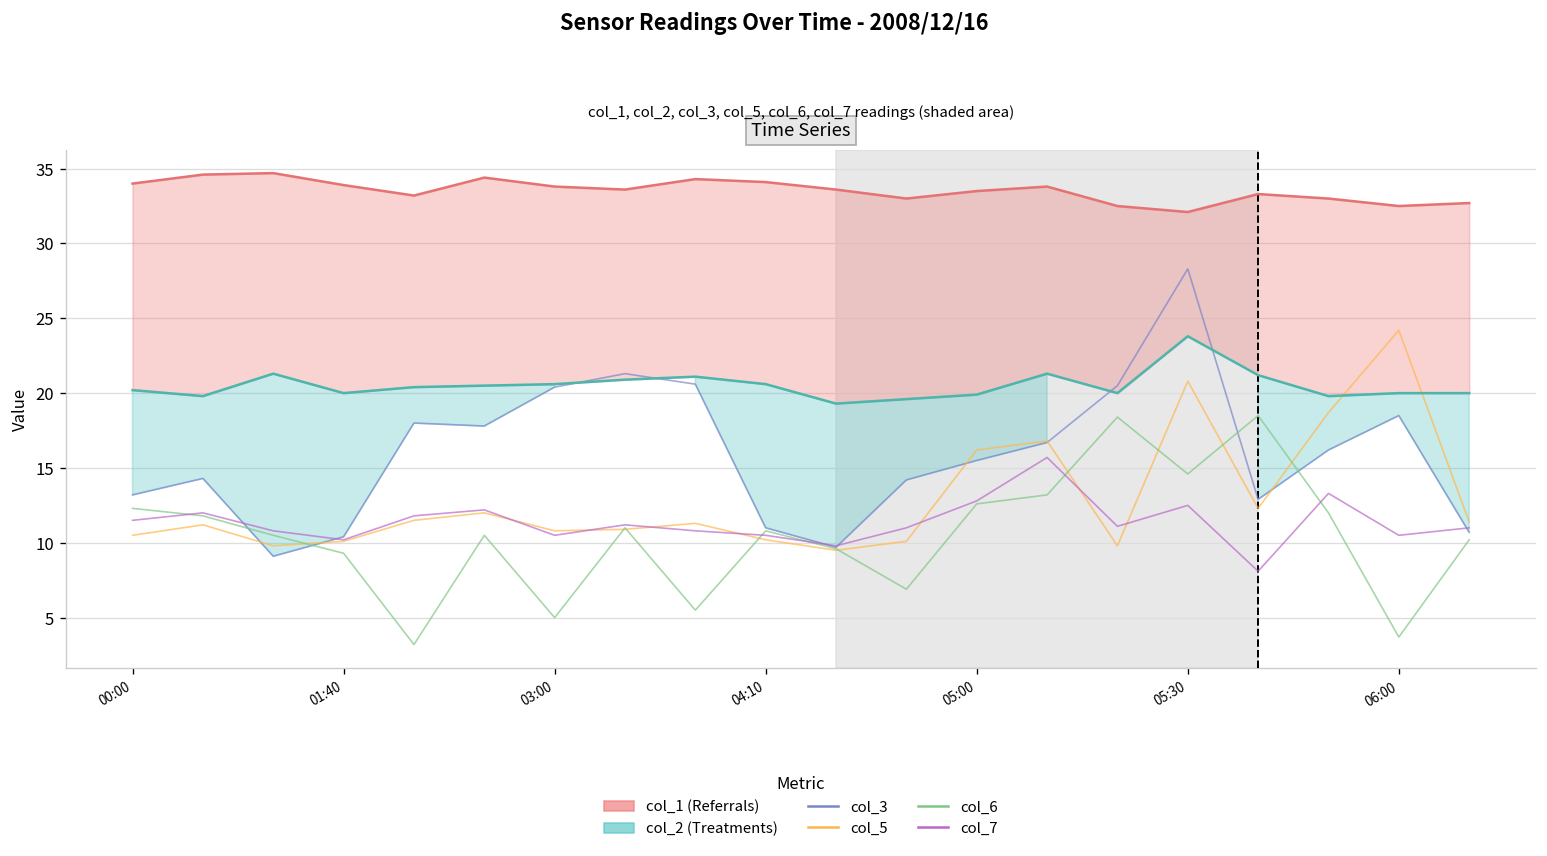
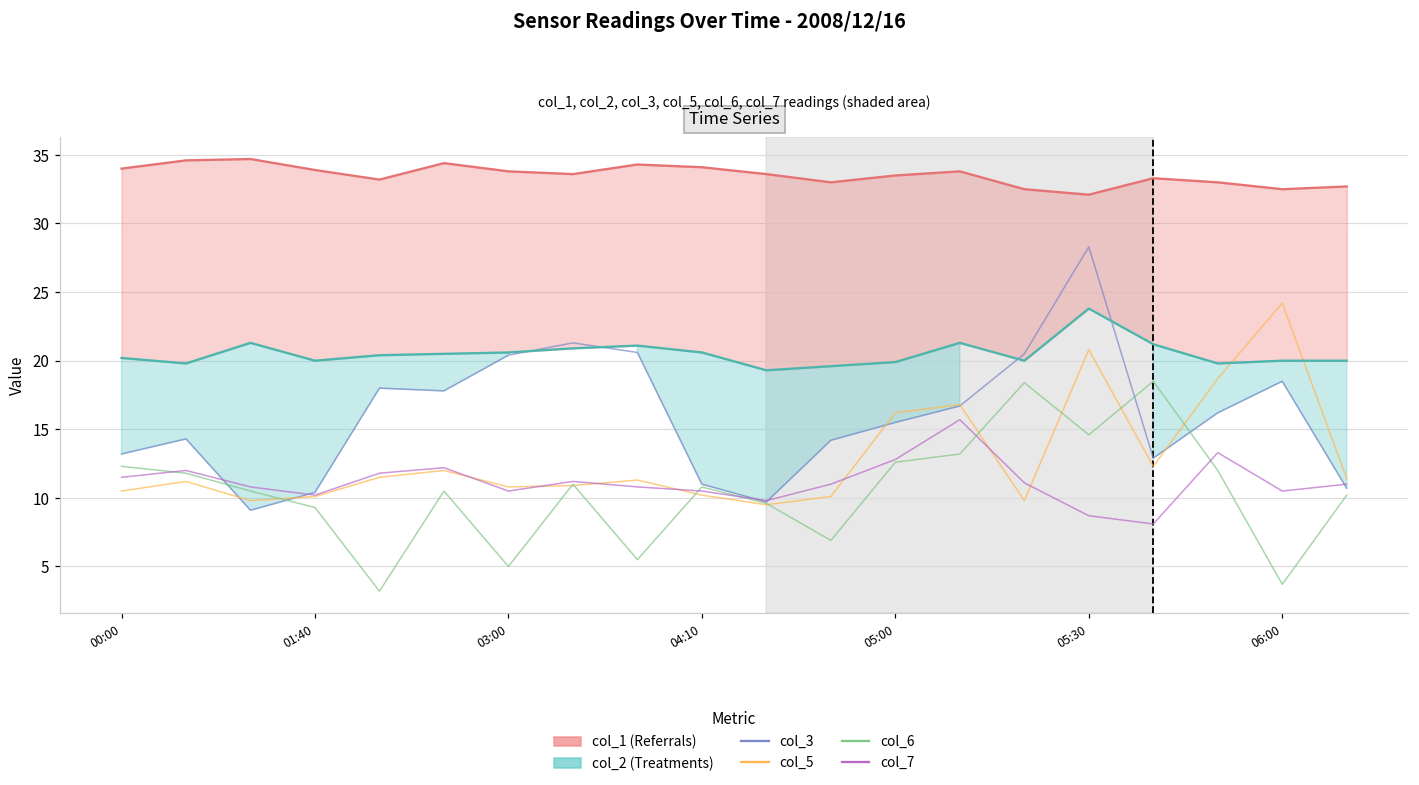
  {
    "col_3": {
      "00:00": 13.2,
      "05:00": 15.5,
      "05:30": 28.3,
      "06:00": 18.5
    },
    "col_5": {
      "00:00": 10.5,
      "03:00": 10.8,
      "04:10": 10.2,
      "05:00": 16.2,
      "05:30": 20.8,
      "06:00": 24.2
    },
    "col_6": {
      "00:00": 12.3,
      "01:40": 9.3,
      "03:00": 5.0,
      "05:30": 14.6,
      "06:00": 3.7
    },
    "col_7": {
      "00:00": 11.5,
      "03:00": 10.5,
      "04:10": 10.5,
-     "05:30": 12.5,
+     "05:30": 8.7,
      "06:00": 10.5
    }
  }
